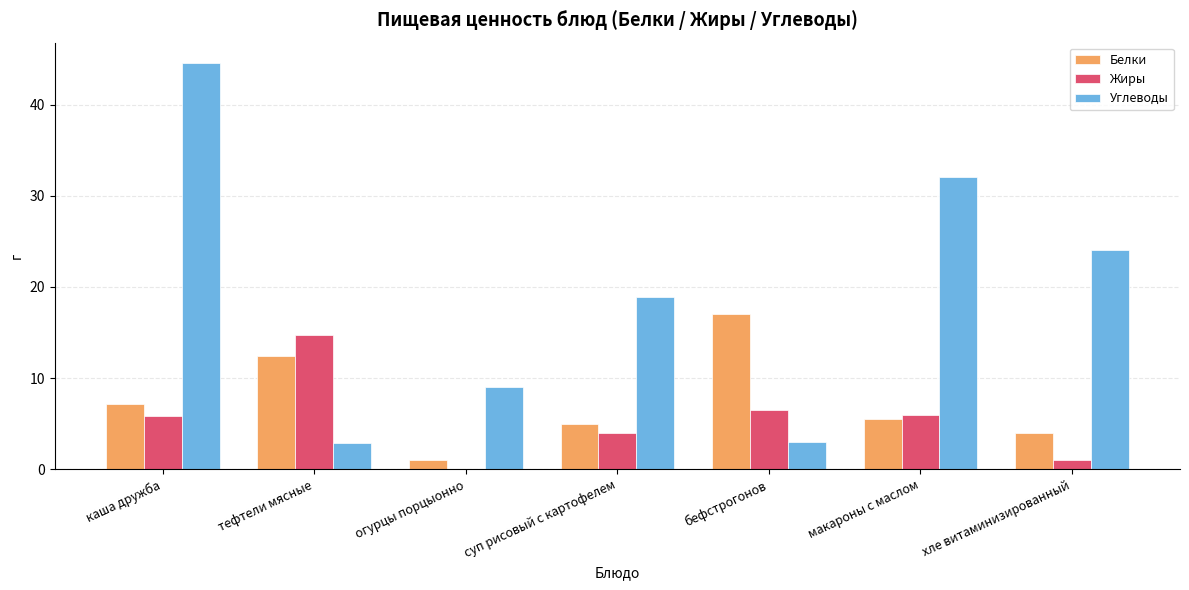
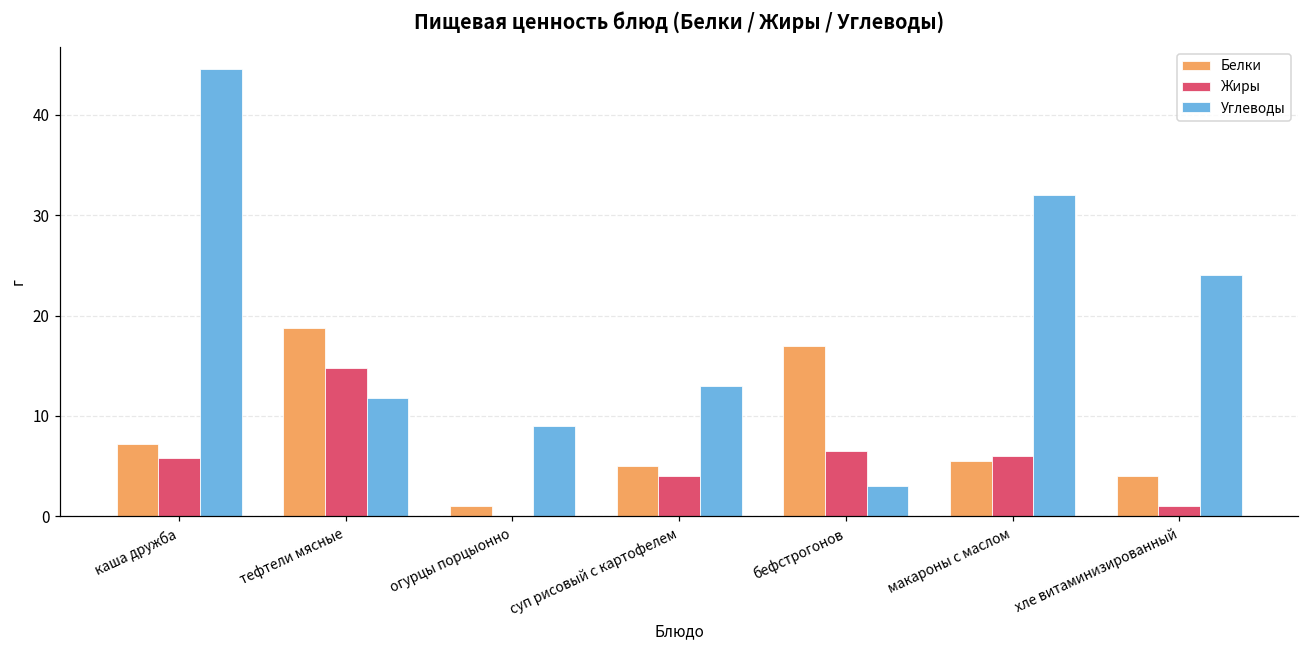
  {
    "Белки": {
      "каша дружба": 7,
-     "тефтели мясные": 12,
+     "тефтели мясные": 19,
      "огурцы порцыонно": 1,
      "суп рисовый с картофелем": 5,
      "бефстрогонов": 17,
      "макароны с маслом": 5,
      "хле витаминизированный": 4
    },
    "Жиры": {
      "каша дружба": 6,
      "тефтели мясные": 15,
      "огурцы порцыонно": 0,
      "суп рисовый с картофелем": 4,
      "бефстрогонов": 7,
      "макароны с маслом": 6,
      "хле витаминизированный": 1
    },
    "Углеводы": {
      "каша дружба": 45,
-     "тефтели мясные": 3,
+     "тефтели мясные": 12,
      "огурцы порцыонно": 9,
-     "суп рисовый с картофелем": 19,
+     "суп рисовый с картофелем": 13,
      "бефстрогонов": 3,
      "макароны с маслом": 32,
      "хле витаминизированный": 24
    }
  }
